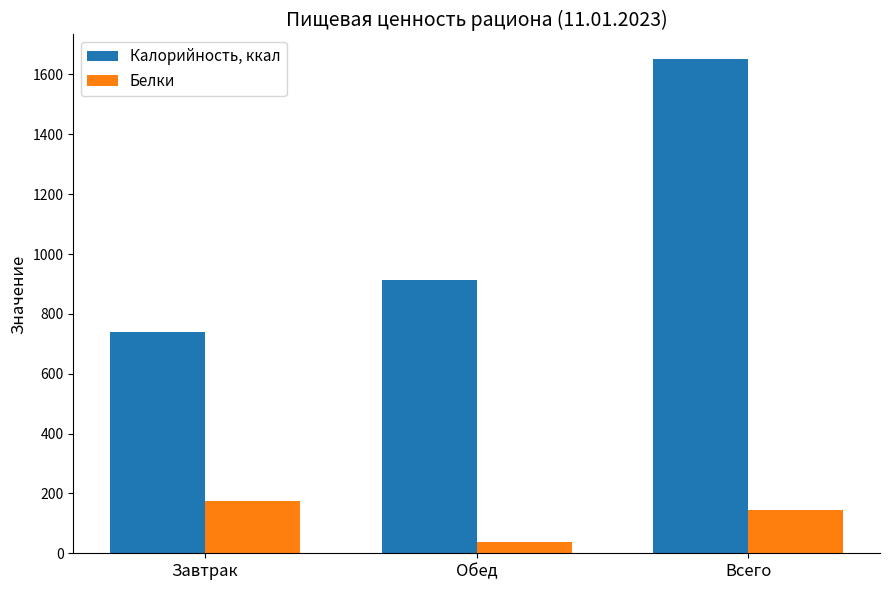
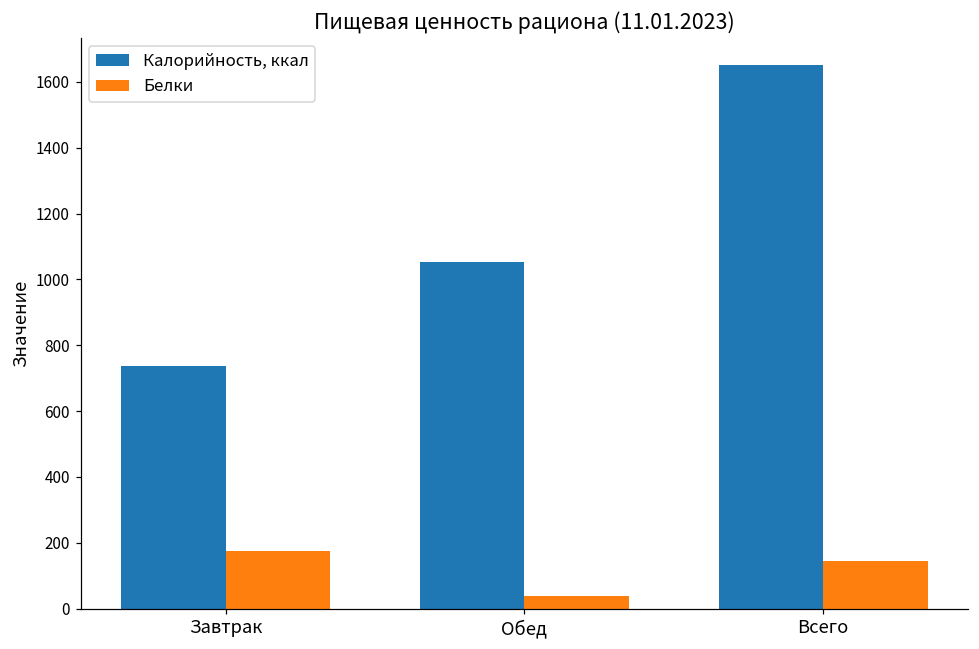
  {
    "Калорийность, ккал": {
      "Завтрак": 740,
-     "Обед": 910,
+     "Обед": 1050,
      "Всего": 1650
    },
    "Белки": {
      "Завтрак": 170,
      "Обед": 40,
      "Всего": 150
    }
  }
